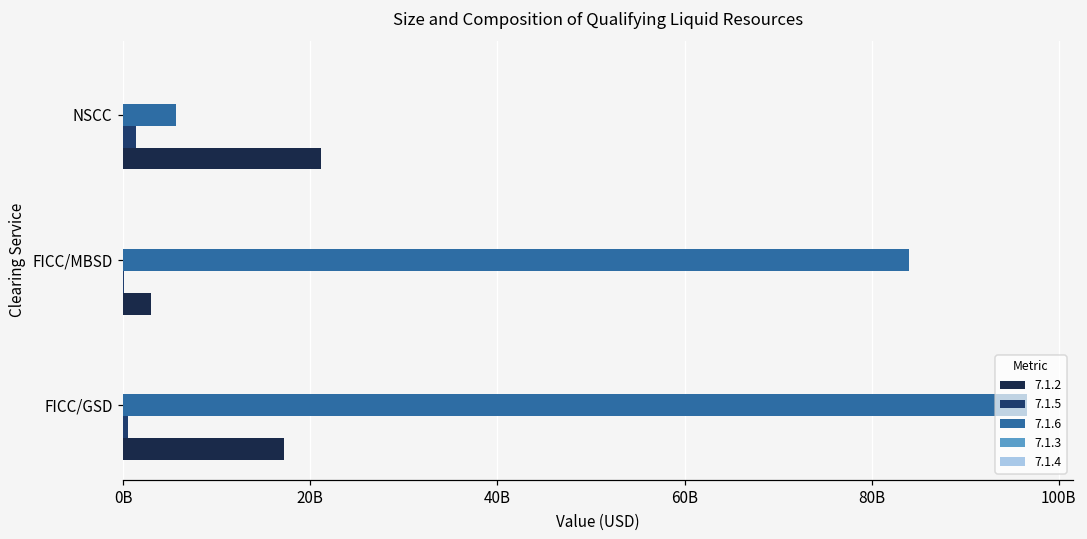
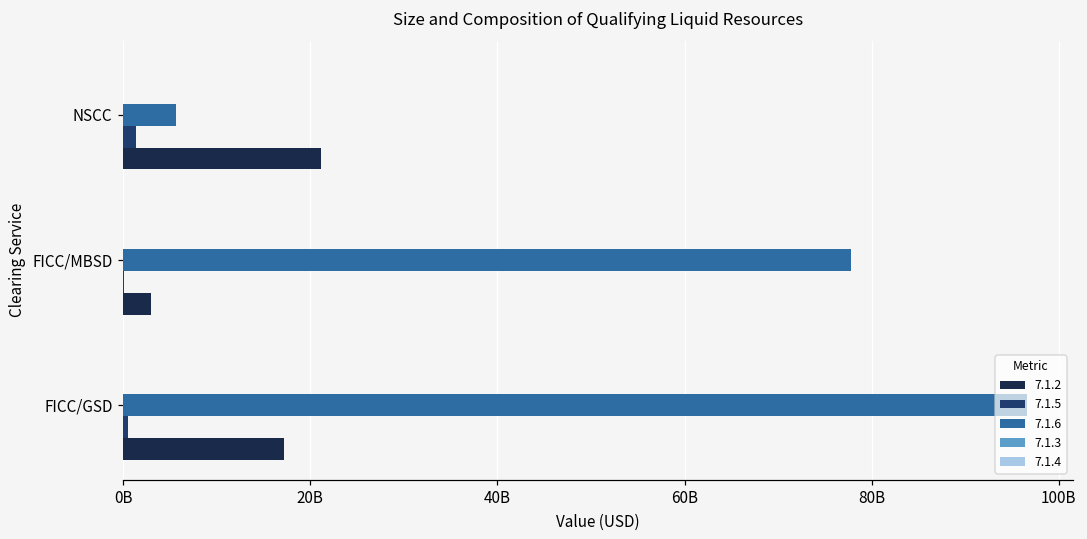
  {
    "7.1.6": {
      "NSCC": 6000000000,
-     "FICC/MBSD": 84000000000
+     "FICC/MBSD": 78000000000
    },
    "7.1.3": {
      "NSCC": 0,
      "FICC/MBSD": 0,
      "FICC/GSD": 0
    },
    "7.1.4": {
      "NSCC": 0,
      "FICC/MBSD": 0,
      "FICC/GSD": 0
    }
  }
